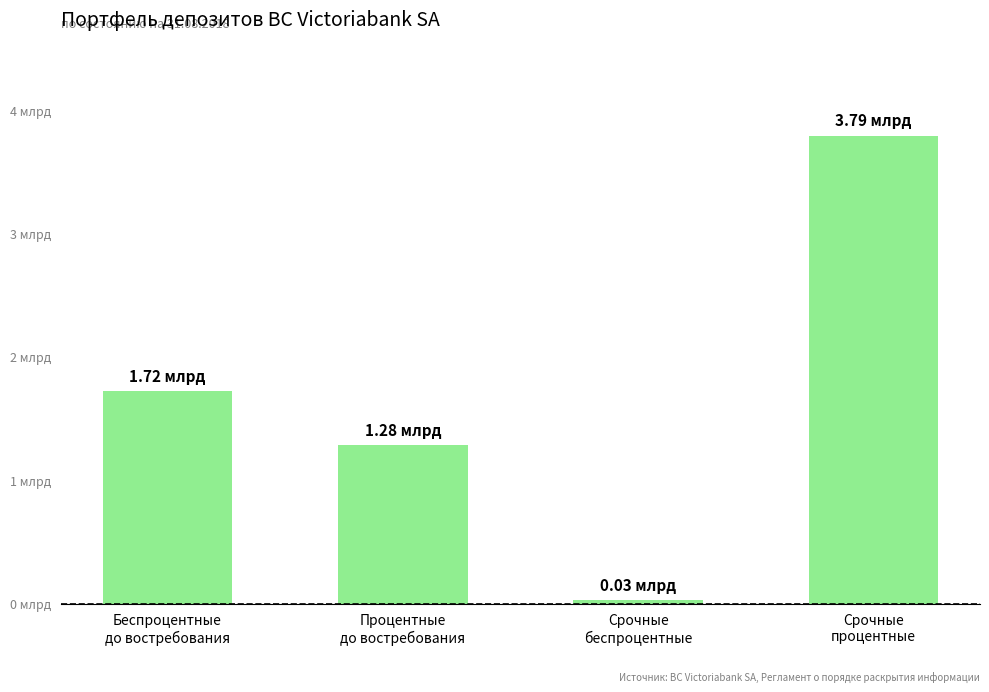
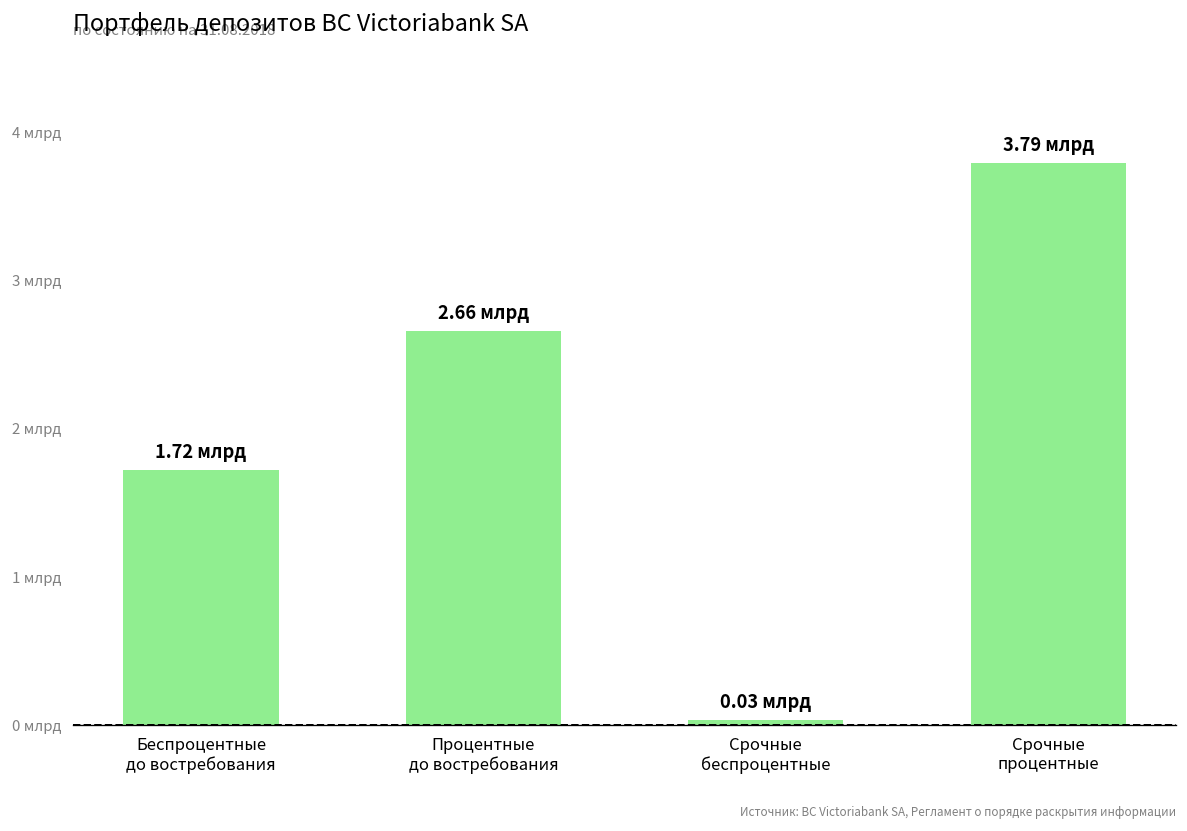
  {
-   "Процентные до востребования": 1.28
+   "Процентные до востребования": 2.66
  }
